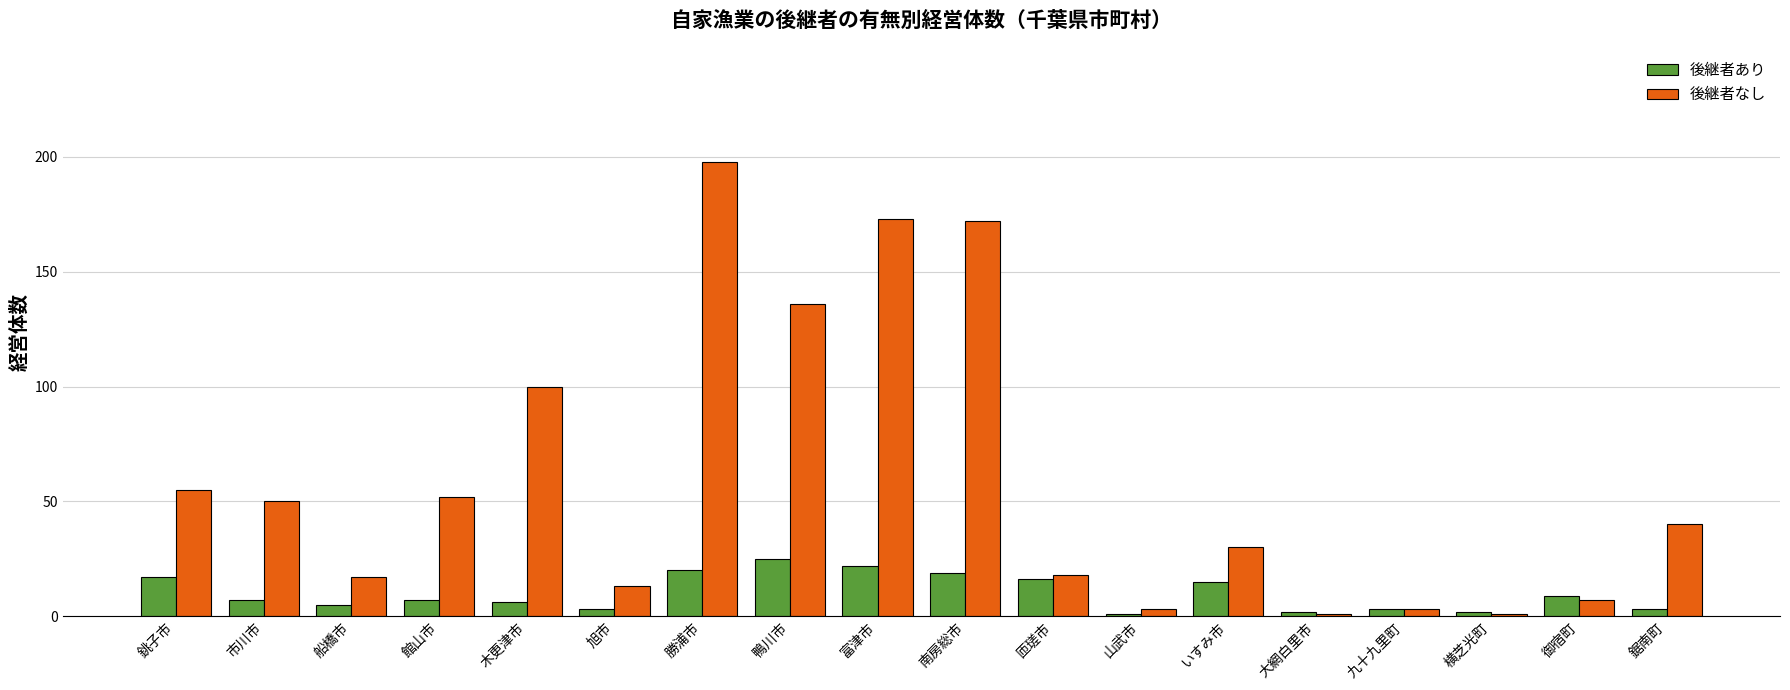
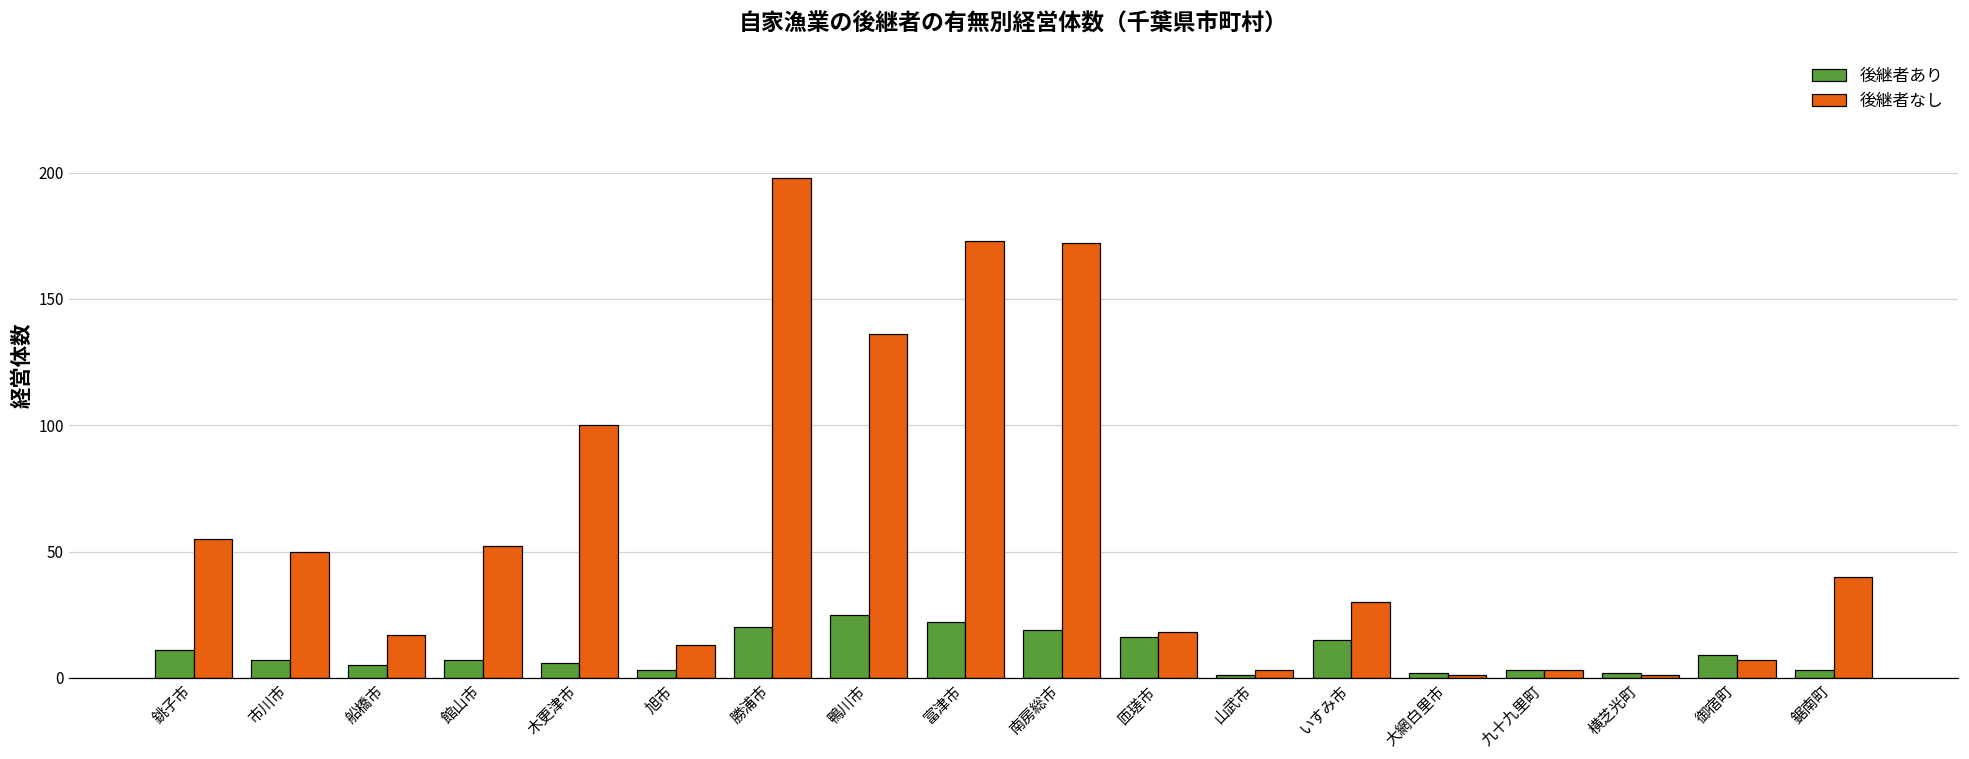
  {
    "後継者あり": {
-     "銚子市": 17,
+     "銚子市": 11,
      "市川市": 7,
      "船橋市": 5,
      "館山市": 7,
      "木更津市": 6,
      "旭市": 3,
      "勝浦市": 20,
      "鴨川市": 25,
      "富津市": 22,
      "南房総市": 19,
      "匝瑳市": 16,
      "いすみ市": 15,
      "大網白里市": 2,
      "九十九里町": 3,
      "横芝光町": 2,
      "御宿町": 9,
      "鋸南町": 3
    },
    "後継者なし": {
      "銚子市": 55,
      "市川市": 50,
      "船橋市": 17,
      "館山市": 52,
      "木更津市": 100,
      "旭市": 13,
      "勝浦市": 198,
      "鴨川市": 136,
      "富津市": 173,
      "南房総市": 172,
      "匝瑳市": 18,
      "山武市": 3,
      "いすみ市": 30,
      "九十九里町": 3,
      "御宿町": 7,
      "鋸南町": 40
    }
  }
